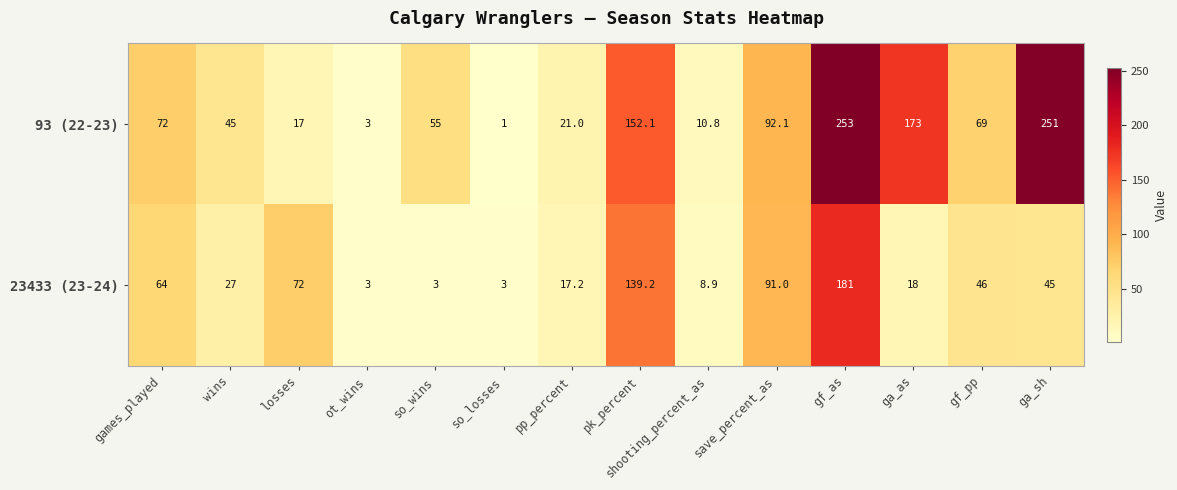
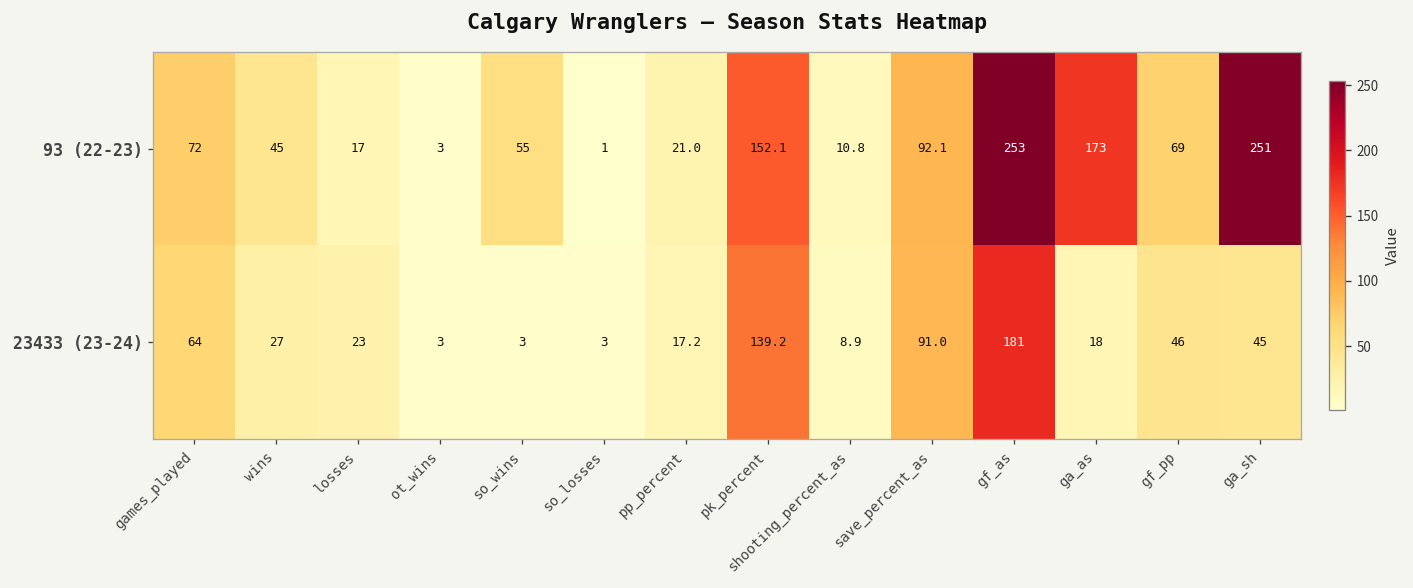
  {
    "93 (22-23)": {
      "games_played": 72,
      "wins": 45,
      "losses": 17,
      "ot_wins": 3,
      "so_wins": 55,
      "so_losses": 1,
      "pp_percent": 21.0,
      "pk_percent": 152.1,
      "shooting_percent_as": 10.8,
      "save_percent_as": 92.1,
      "gf_as": 253,
      "ga_as": 173,
      "gf_pp": 69,
      "ga_sh": 251
    },
    "23433 (23-24)": {
      "games_played": 64,
      "wins": 27,
-     "losses": 72,
+     "losses": 23,
      "ot_wins": 3,
      "so_wins": 3,
      "so_losses": 3,
      "pp_percent": 17.2,
      "pk_percent": 139.2,
      "shooting_percent_as": 8.9,
      "save_percent_as": 91.0,
      "gf_as": 181,
      "ga_as": 18,
      "gf_pp": 46,
      "ga_sh": 45
    }
  }
